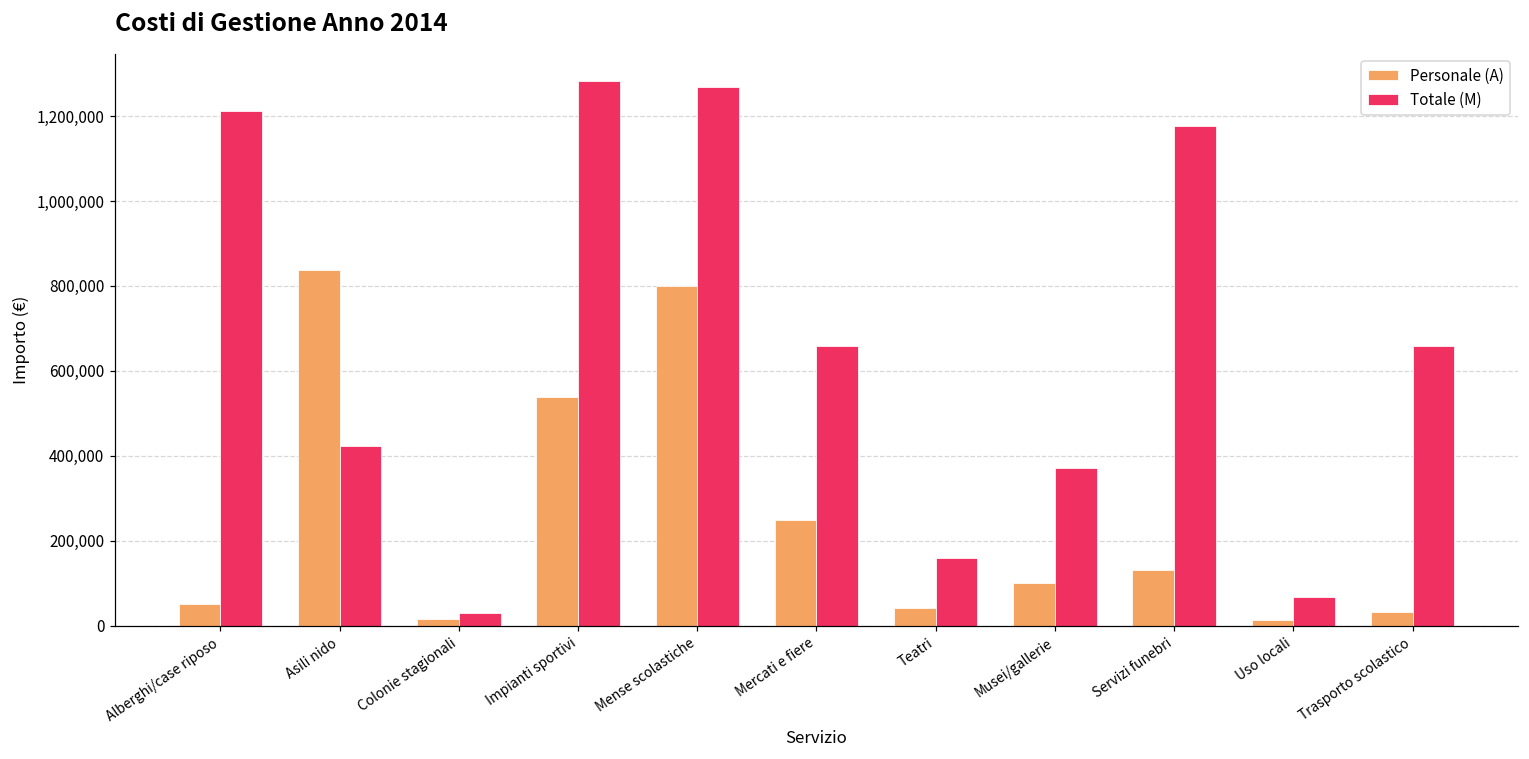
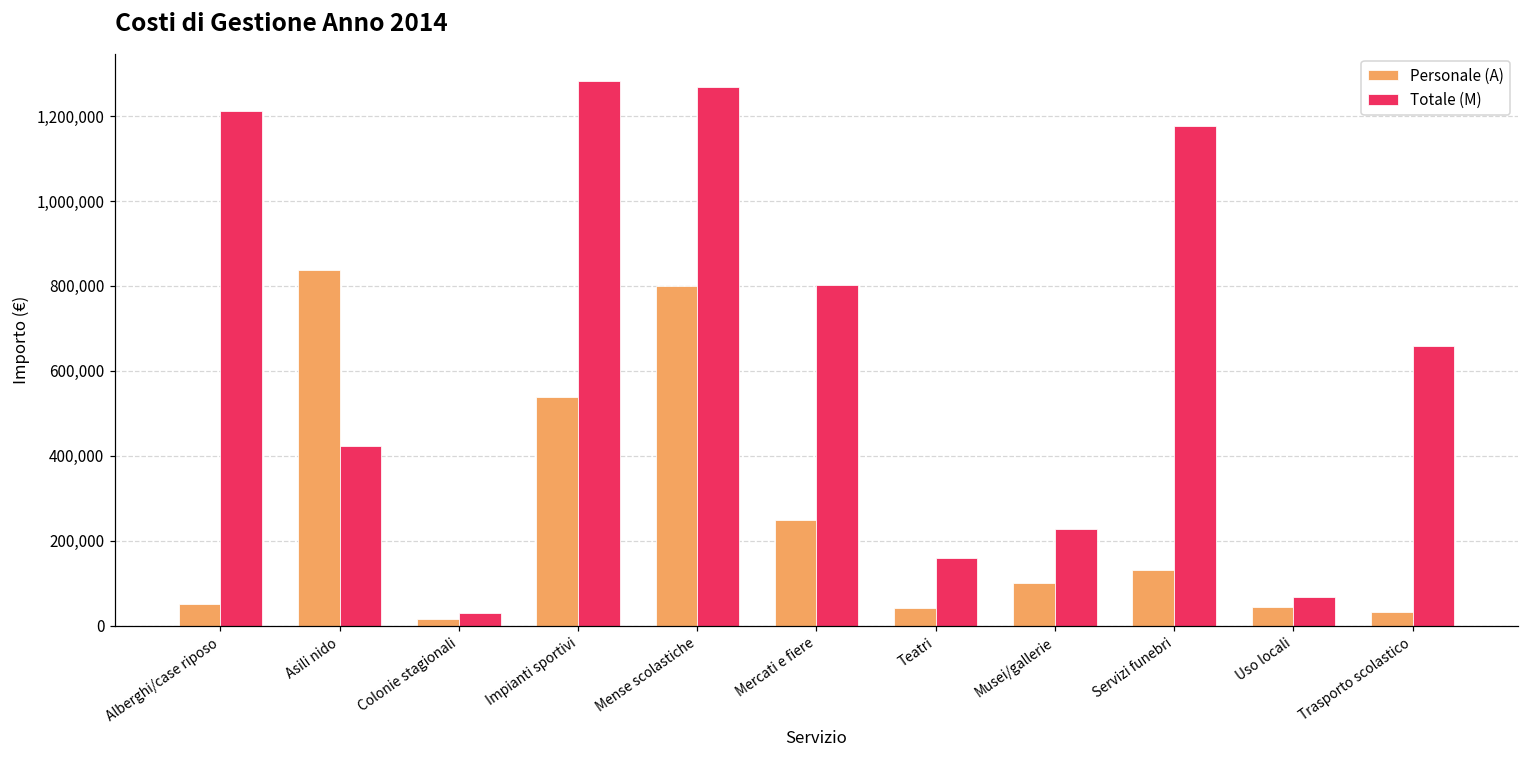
  {
    "Personale (A)": {
      "Alberghi/case riposo": "50,000",
      "Asili nido": "840,000",
      "Colonie stagionali": "10,000",
      "Impianti sportivi": "540,000",
      "Mense scolastiche": "800,000",
      "Mercati e fiere": "250,000",
      "Teatri": "40,000",
      "Musei/gallerie": "100,000",
      "Servizi funebri": "130,000",
-     "Uso locali": "10,000",
+     "Uso locali": "40,000",
      "Trasporto scolastico": "30,000"
    },
    "Totale (M)": {
      "Alberghi/case riposo": "1,210,000",
      "Asili nido": "420,000",
      "Colonie stagionali": "30,000",
      "Impianti sportivi": "1,280,000",
      "Mense scolastiche": "1,270,000",
-     "Mercati e fiere": "660,000",
+     "Mercati e fiere": "800,000",
      "Teatri": "160,000",
-     "Musei/gallerie": "370,000",
+     "Musei/gallerie": "230,000",
      "Servizi funebri": "1,180,000",
      "Uso locali": "70,000",
      "Trasporto scolastico": "660,000"
    }
  }
